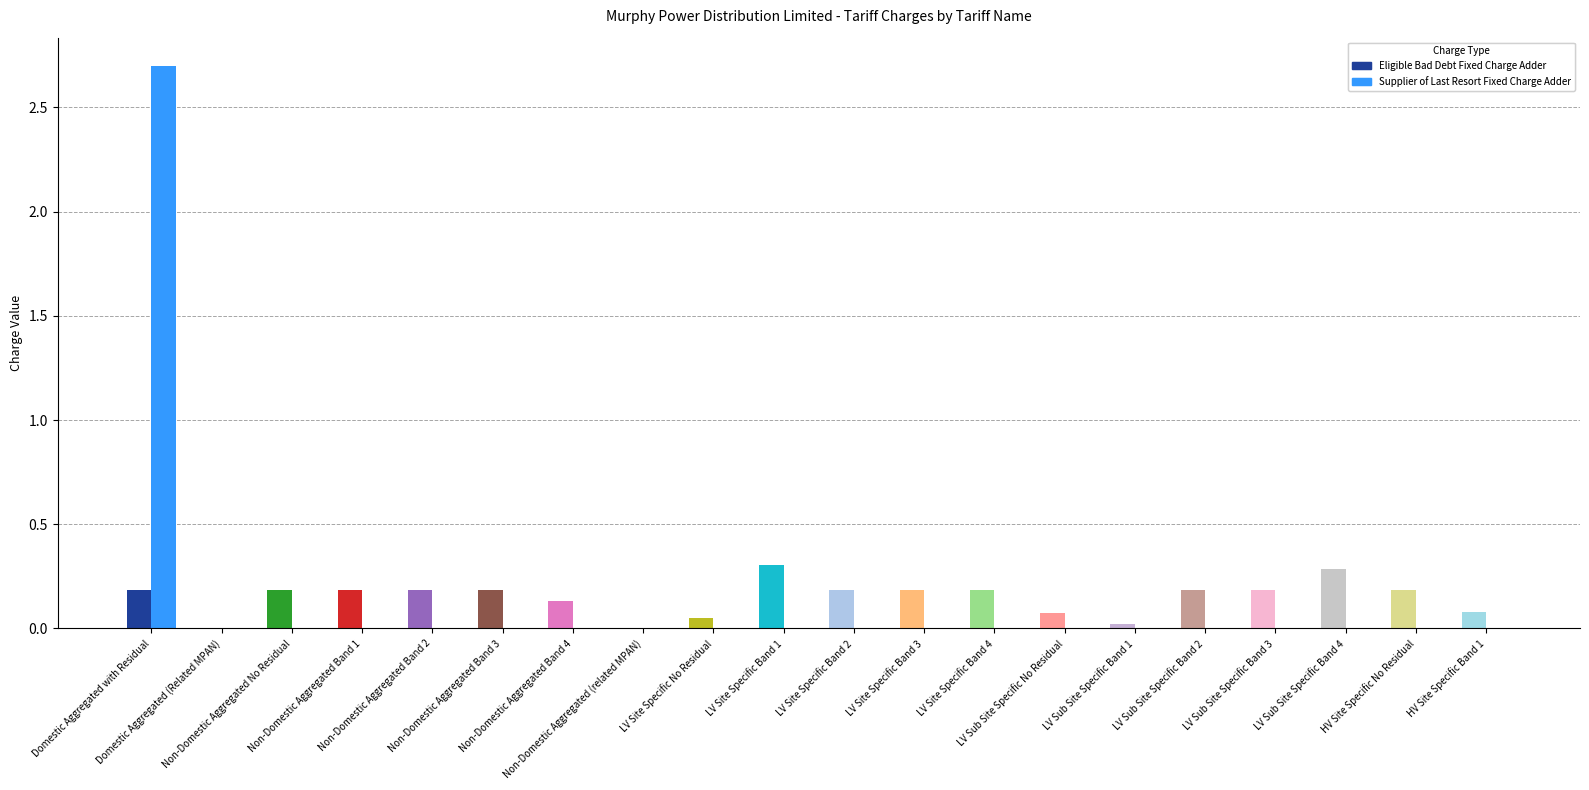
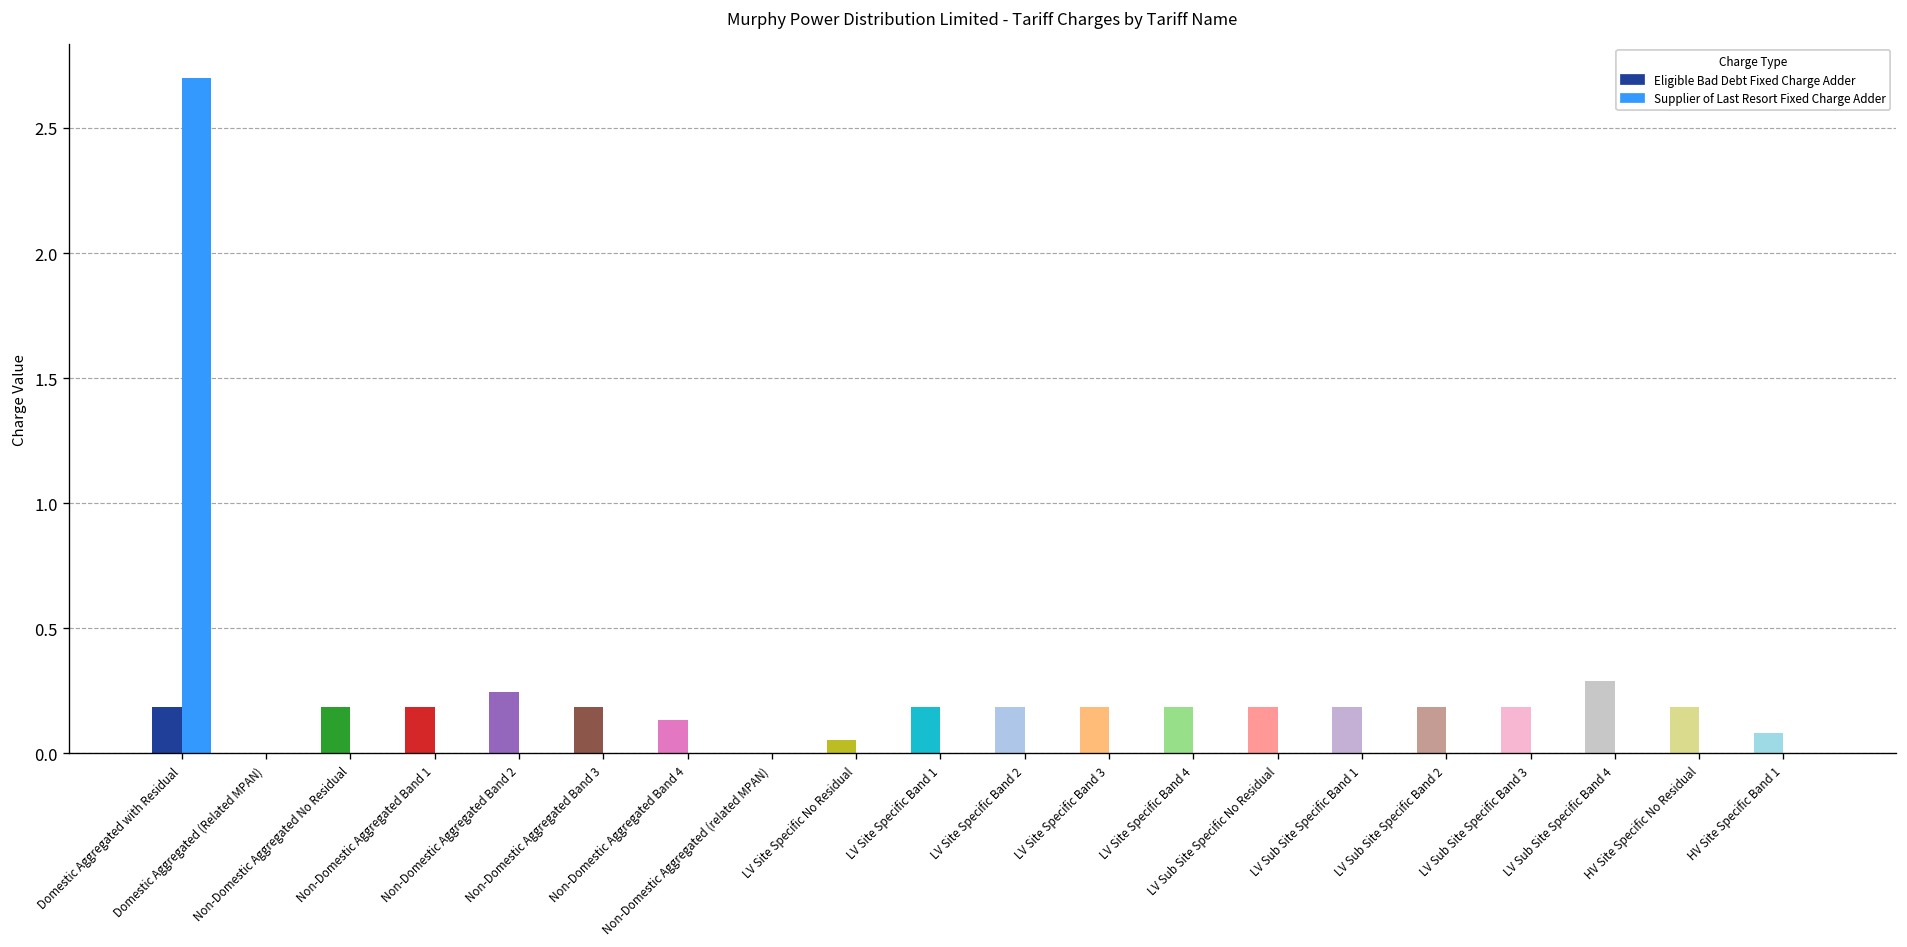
  {
    "Eligible Bad Debt Fixed Charge Adder": {
      "Domestic Aggregated with Residual": 0.19,
      "Domestic Aggregated (Related MPAN)": 0.00,
      "Non-Domestic Aggregated No Residual": 0.19,
      "Non-Domestic Aggregated Band 1": 0.19,
-     "Non-Domestic Aggregated Band 2": 0.19,
+     "Non-Domestic Aggregated Band 2": 0.24,
      "Non-Domestic Aggregated Band 3": 0.19,
      "Non-Domestic Aggregated Band 4": 0.13,
      "Non-Domestic Aggregated (related MPAN)": 0.00,
      "LV Site Specific No Residual": 0.05,
-     "LV Site Specific Band 1": 0.30,
+     "LV Site Specific Band 1": 0.19,
      "LV Site Specific Band 2": 0.19,
      "LV Site Specific Band 3": 0.19,
      "LV Site Specific Band 4": 0.19,
-     "LV Sub Site Specific No Residual": 0.07,
-     "LV Sub Site Specific Band 1": 0.02,
+     "LV Sub Site Specific No Residual": 0.19,
+     "LV Sub Site Specific Band 1": 0.19,
      "LV Sub Site Specific Band 2": 0.19,
      "LV Sub Site Specific Band 3": 0.19,
      "LV Sub Site Specific Band 4": 0.29,
      "HV Site Specific No Residual": 0.19,
      "HV Site Specific Band 1": 0.08
    },
    "Supplier of Last Resort Fixed Charge Adder": {
      "Domestic Aggregated with Residual": 2.70,
      "Domestic Aggregated (Related MPAN)": 0.00,
      "Non-Domestic Aggregated No Residual": 0.00,
      "Non-Domestic Aggregated Band 1": 0.00,
      "Non-Domestic Aggregated Band 2": 0.00,
      "Non-Domestic Aggregated Band 3": 0.00,
      "Non-Domestic Aggregated Band 4": 0.00,
      "Non-Domestic Aggregated (related MPAN)": 0.00,
      "LV Site Specific No Residual": 0.00,
      "LV Site Specific Band 1": 0.00,
      "LV Site Specific Band 2": 0.00,
      "LV Site Specific Band 3": 0.00,
      "LV Site Specific Band 4": 0.00,
      "LV Sub Site Specific No Residual": 0.00,
      "LV Sub Site Specific Band 1": 0.00,
      "LV Sub Site Specific Band 2": 0.00,
      "LV Sub Site Specific Band 3": 0.00,
      "LV Sub Site Specific Band 4": 0.00,
      "HV Site Specific No Residual": 0.00,
      "HV Site Specific Band 1": 0.00
    }
  }
